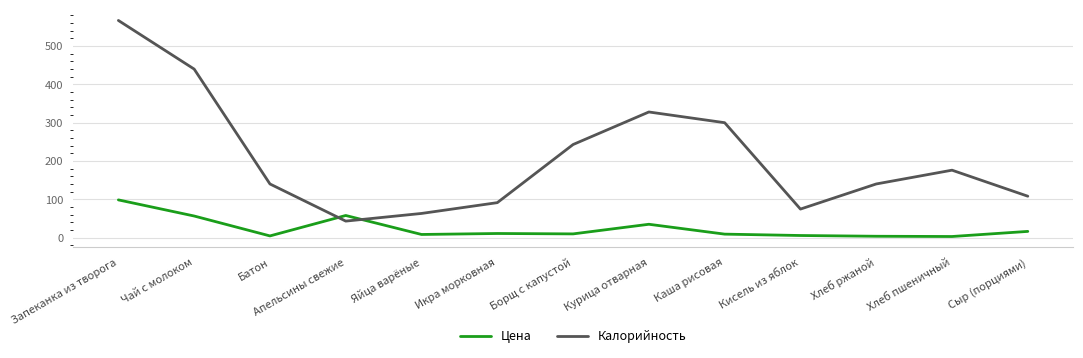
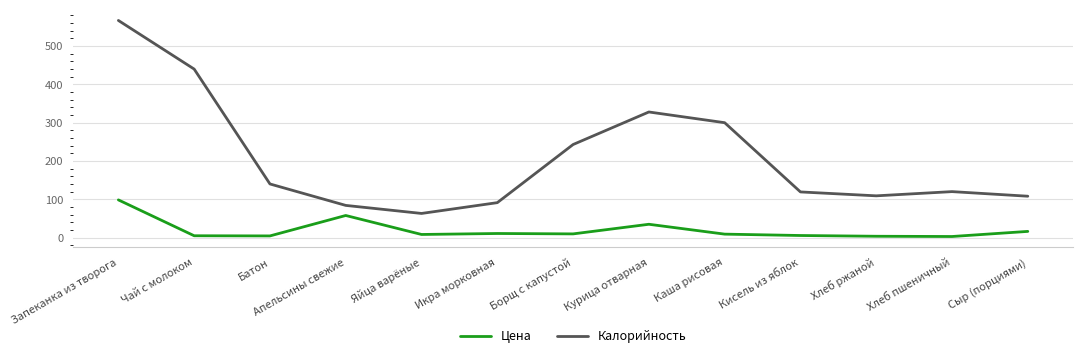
  {
    "Цена": {
      "Запеканка из творога": 100,
-     "Чай с молоком": 60,
+     "Чай с молоком": 0,
      "Батон": 0,
      "Апельсины свежие": 60,
      "Яйца варёные": 10,
      "Икра морковная": 10,
      "Борщ с капустой": 10,
      "Курица отварная": 30,
      "Каша рисовая": 10,
      "Кисель из яблок": 10,
      "Хлеб ржаной": 0,
      "Хлеб пшеничный": 0,
      "Сыр (порциями)": 20
    },
    "Калорийность": {
      "Запеканка из творога": 570,
      "Чай с молоком": 440,
      "Батон": 140,
-     "Апельсины свежие": 40,
+     "Апельсины свежие": 80,
      "Яйца варёные": 60,
      "Икра морковная": 90,
      "Борщ с капустой": 240,
      "Курица отварная": 330,
      "Каша рисовая": 300,
-     "Кисель из яблок": 70,
-     "Хлеб ржаной": 140,
-     "Хлеб пшеничный": 180,
+     "Кисель из яблок": 120,
+     "Хлеб ржаной": 110,
+     "Хлеб пшеничный": 120,
      "Сыр (порциями)": 110
    }
  }
